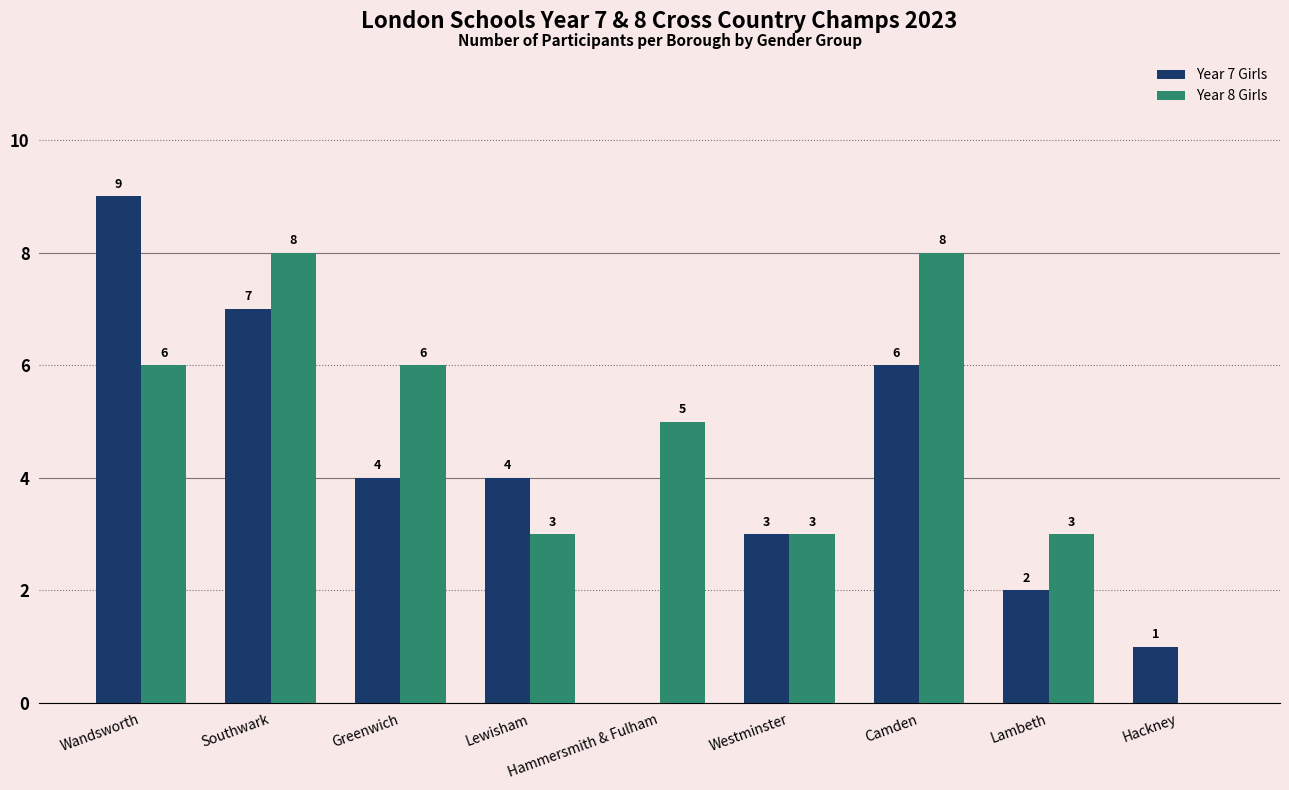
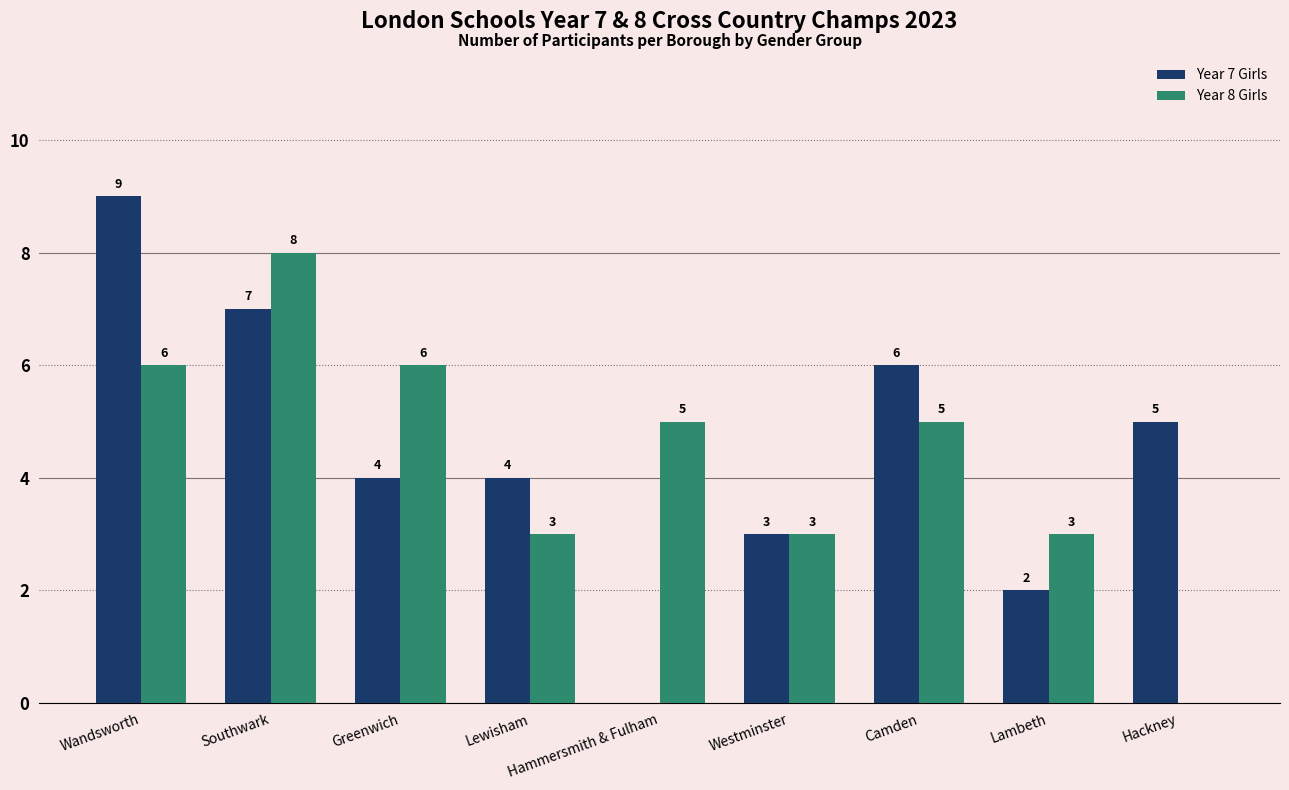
  {
    "Year 7 Girls": {
      "Wandsworth": 9,
      "Southwark": 7,
      "Greenwich": 4,
      "Lewisham": 4,
      "Westminster": 3,
      "Camden": 6,
      "Lambeth": 2,
-     "Hackney": 1
+     "Hackney": 5
    },
    "Year 8 Girls": {
      "Wandsworth": 6,
      "Southwark": 8,
      "Greenwich": 6,
      "Lewisham": 3,
      "Hammersmith & Fulham": 5,
      "Westminster": 3,
-     "Camden": 8,
+     "Camden": 5,
      "Lambeth": 3
    }
  }
